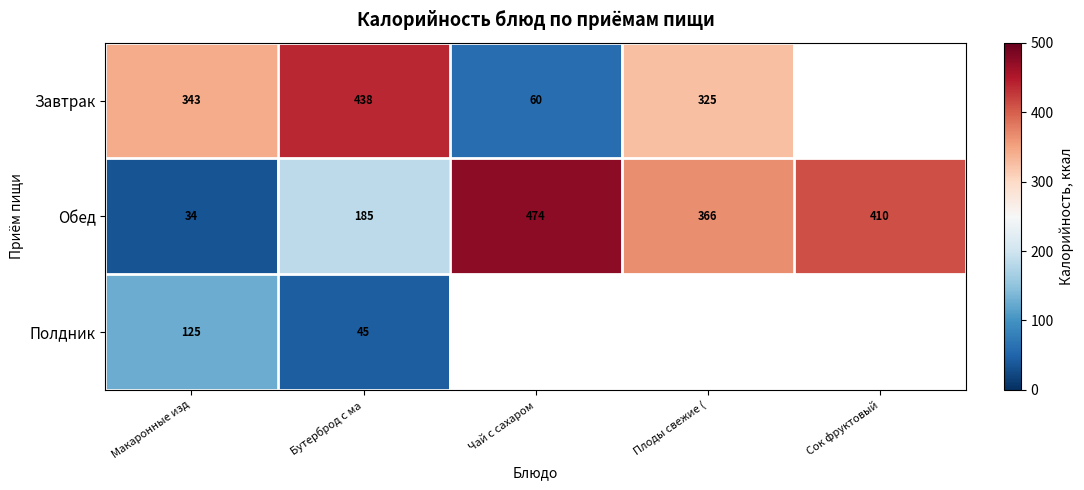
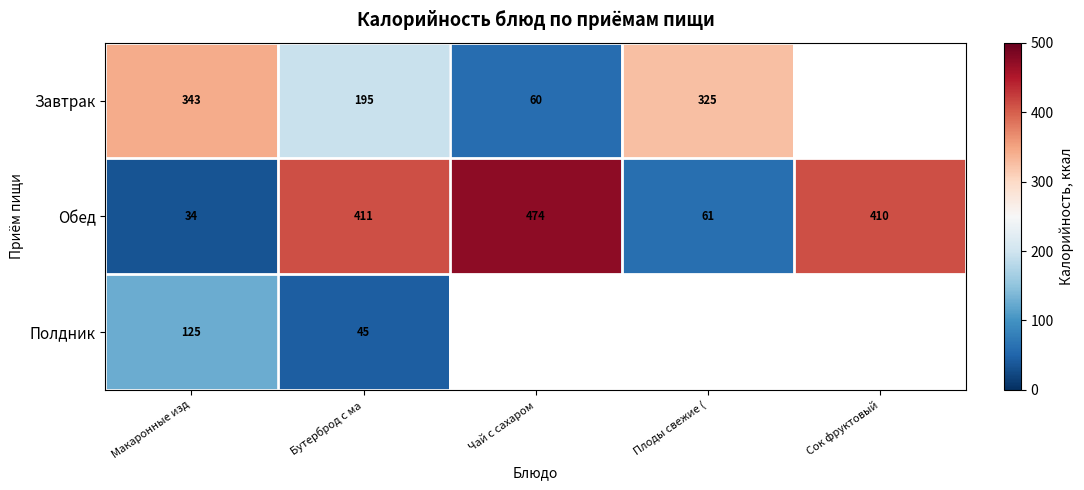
  {
    "Завтрак": {
      "Макаронные изд": 343,
-     "Бутерброд с ма": 438,
+     "Бутерброд с ма": 195,
      "Чай с сахаром": 60,
      "Плоды свежие (": 325
    },
    "Обед": {
      "Макаронные изд": 34,
-     "Бутерброд с ма": 185,
+     "Бутерброд с ма": 411,
      "Чай с сахаром": 474,
-     "Плоды свежие (": 366,
+     "Плоды свежие (": 61,
      "Сок фруктовый": 410
    },
    "Полдник": {
      "Макаронные изд": 125,
      "Бутерброд с ма": 45
    }
  }
